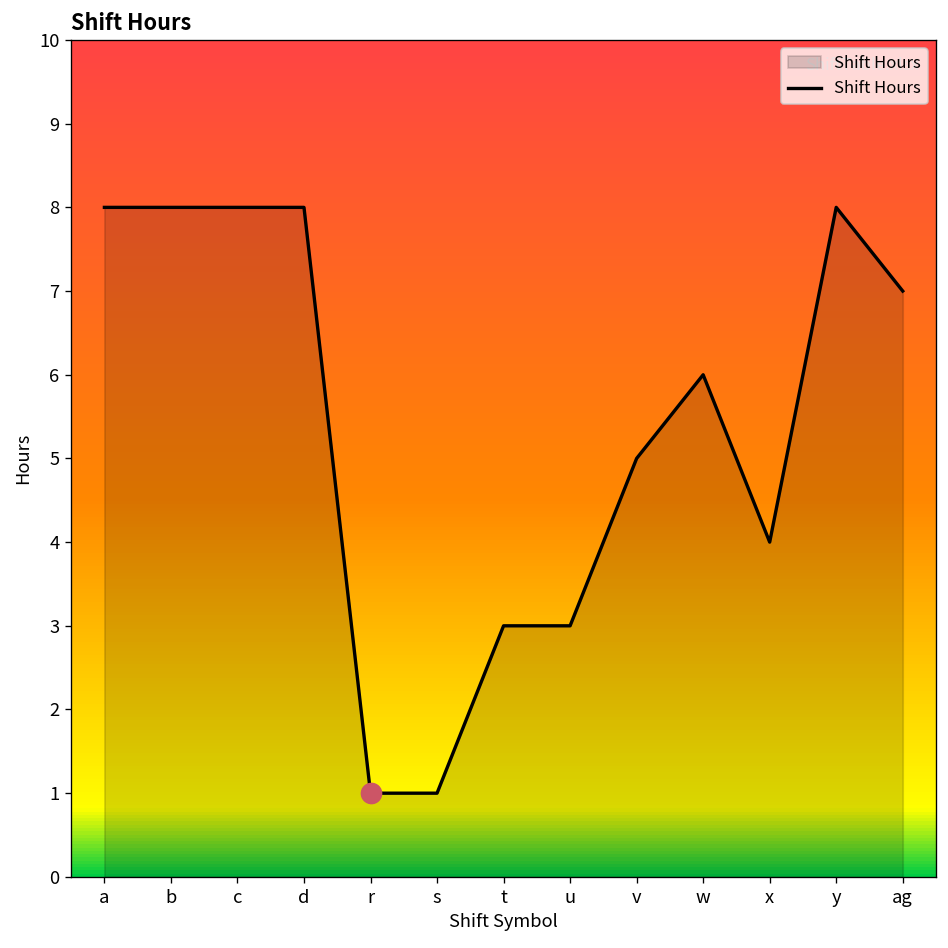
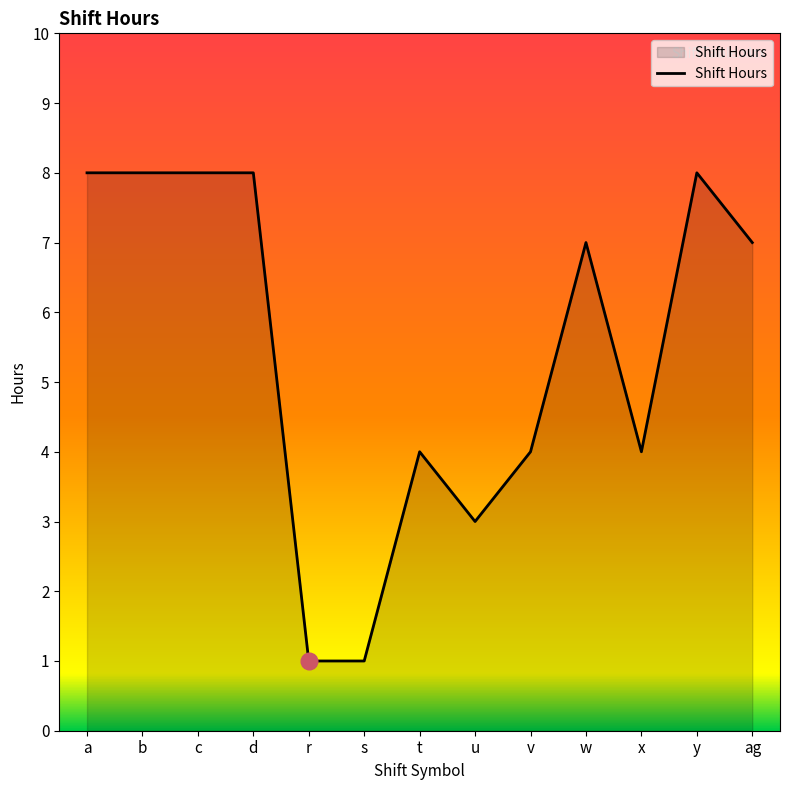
  {
    "Shift Hours": {
      "a": 8,
      "b": 8,
      "c": 8,
      "d": 8,
      "s": 1,
-     "t": 3,
+     "t": 4,
      "u": 3,
-     "v": 5,
-     "w": 6,
+     "v": 4,
+     "w": 7,
      "x": 4,
      "y": 8,
      "ag": 7
    }
  }
